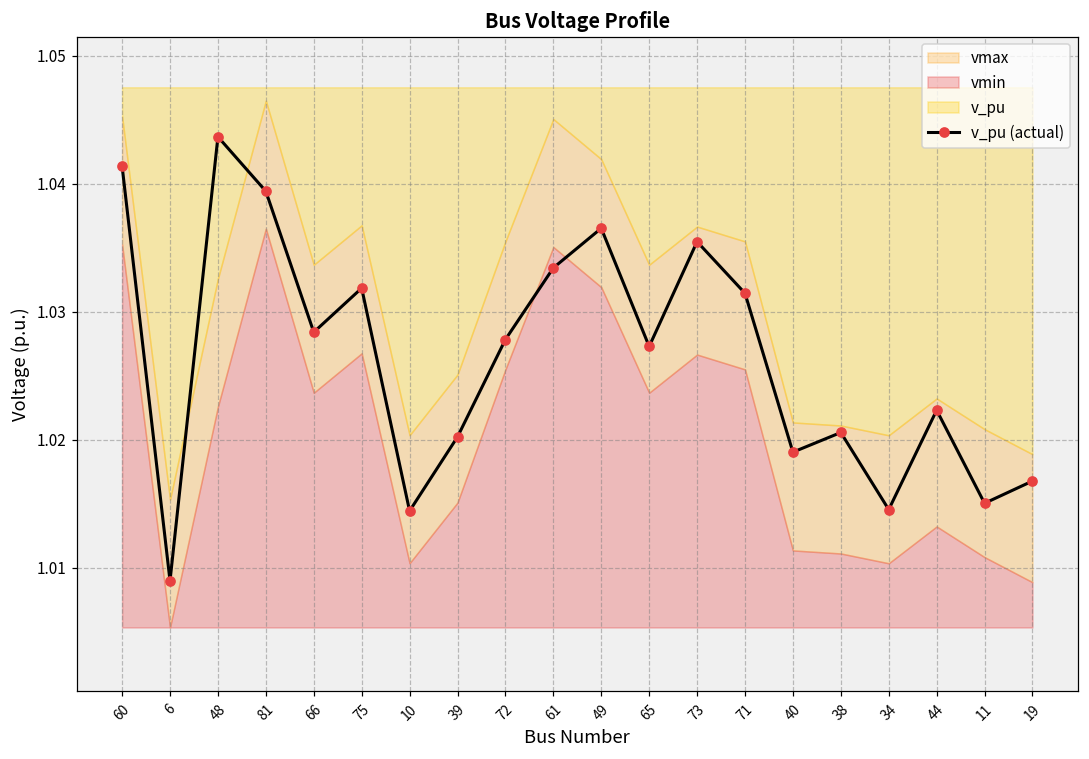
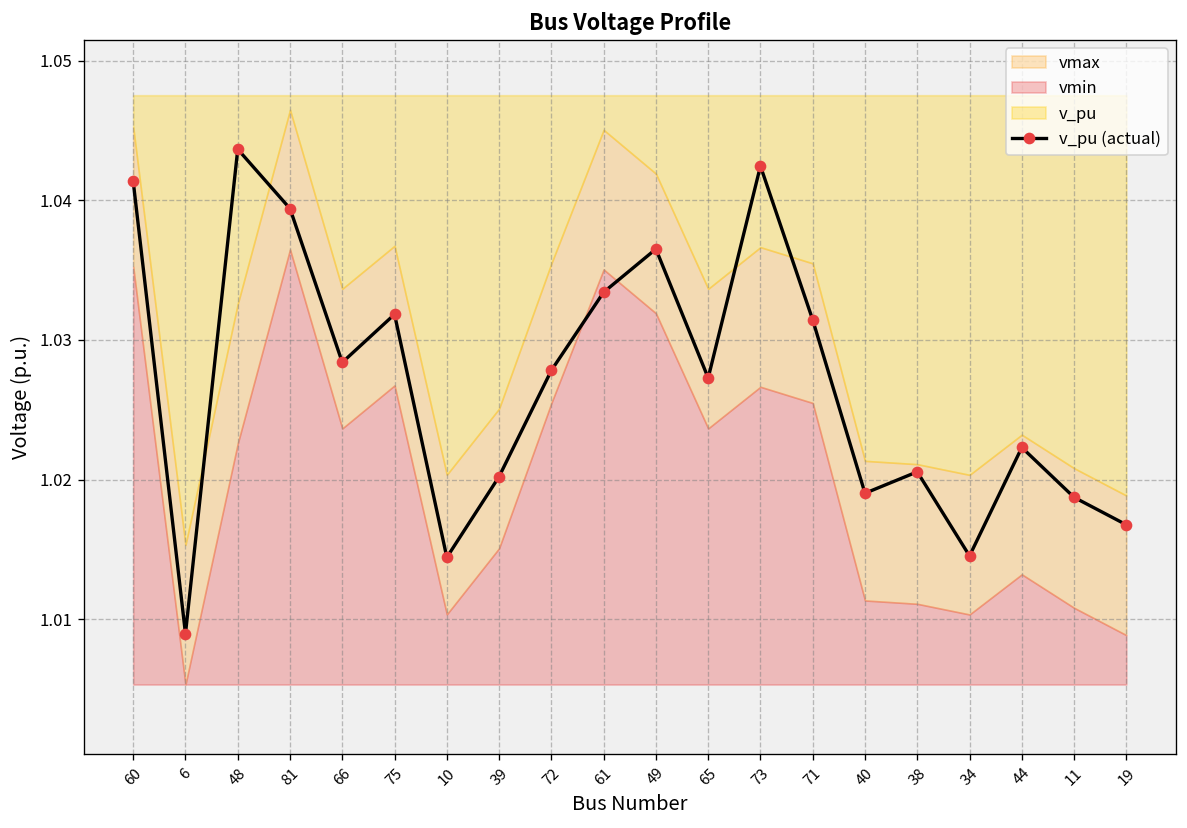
  {
    "v_pu (actual)": {
      "60": 1.0414,
      "6": 1.0090,
      "48": 1.0437,
      "81": 1.0394,
      "66": 1.0284,
      "75": 1.0318,
      "10": 1.0144,
      "39": 1.0202,
      "72": 1.0278,
      "61": 1.0334,
      "49": 1.0365,
      "65": 1.0273,
-     "73": 1.0355,
+     "73": 1.0425,
      "71": 1.0314,
      "40": 1.0190,
      "38": 1.0206,
      "34": 1.0145,
      "44": 1.0223,
-     "11": 1.0150,
+     "11": 1.0187,
      "19": 1.0168
    }
  }
